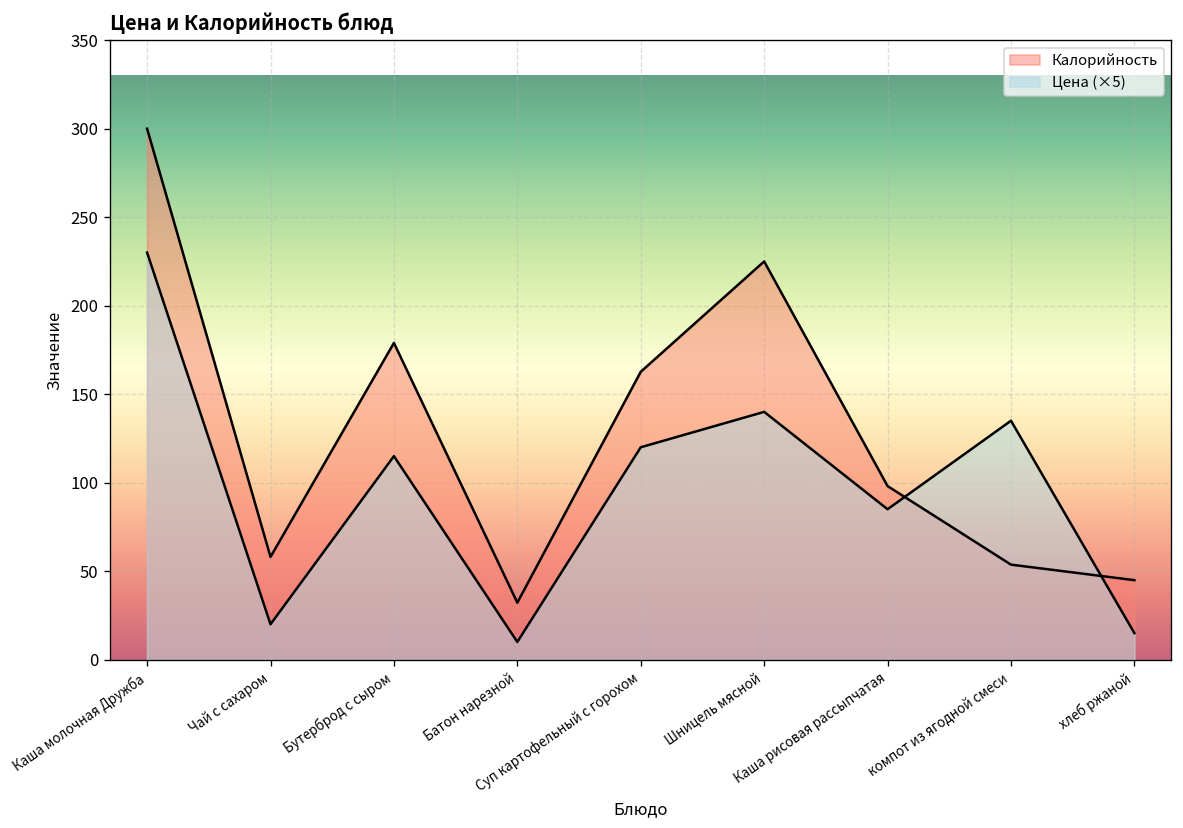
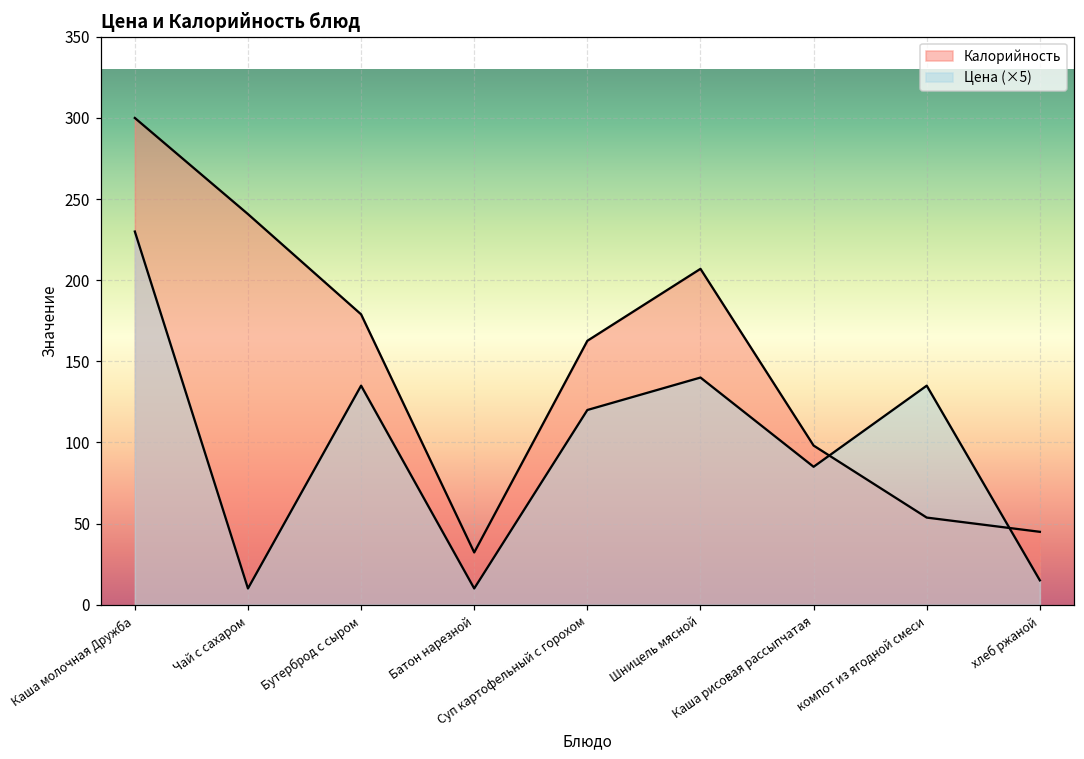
  {
    "Калорийность": {
      "Каша молочная Дружба": 300,
-     "Чай с сахаром": 58,
+     "Чай с сахаром": 241,
      "Бутерброд с сыром": 179,
      "Батон нарезной": 32,
      "Суп картофельный с горохом": 163,
-     "Шницель мясной": 225,
+     "Шницель мясной": 207,
      "Каша рисовая рассыпчатая": 98,
      "компот из ягодной смеси": 54,
      "хлеб ржаной": 45
    },
    "Цена (×5)": {
      "Каша молочная Дружба": 230,
-     "Чай с сахаром": 20,
-     "Бутерброд с сыром": 115,
+     "Чай с сахаром": 10,
+     "Бутерброд с сыром": 135,
      "Батон нарезной": 10,
      "Суп картофельный с горохом": 120,
      "Шницель мясной": 140,
      "Каша рисовая рассыпчатая": 85,
      "компот из ягодной смеси": 135,
      "хлеб ржаной": 15
    }
  }
